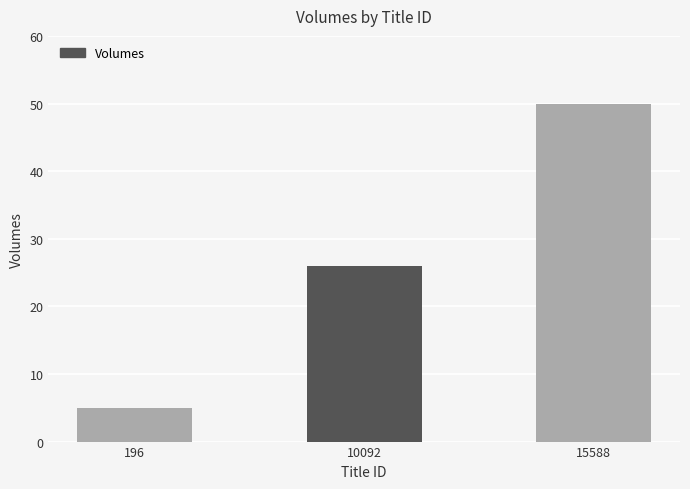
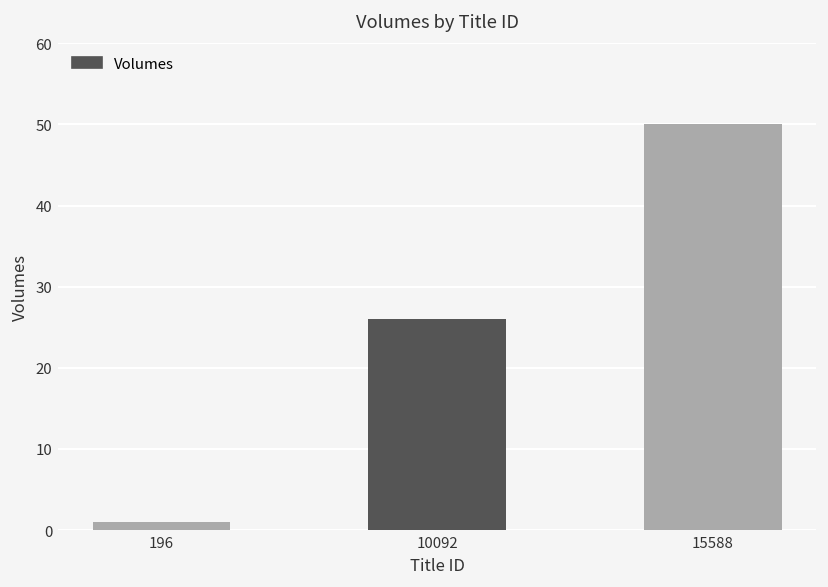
  {
-   "196": 5,
+   "196": 1,
    "10092": 26,
    "15588": 50
  }
